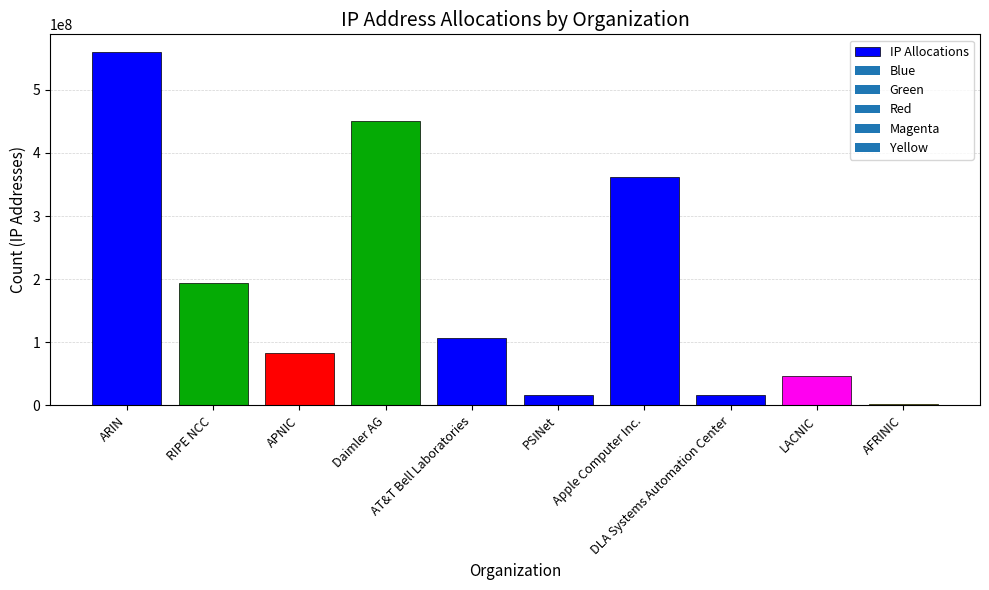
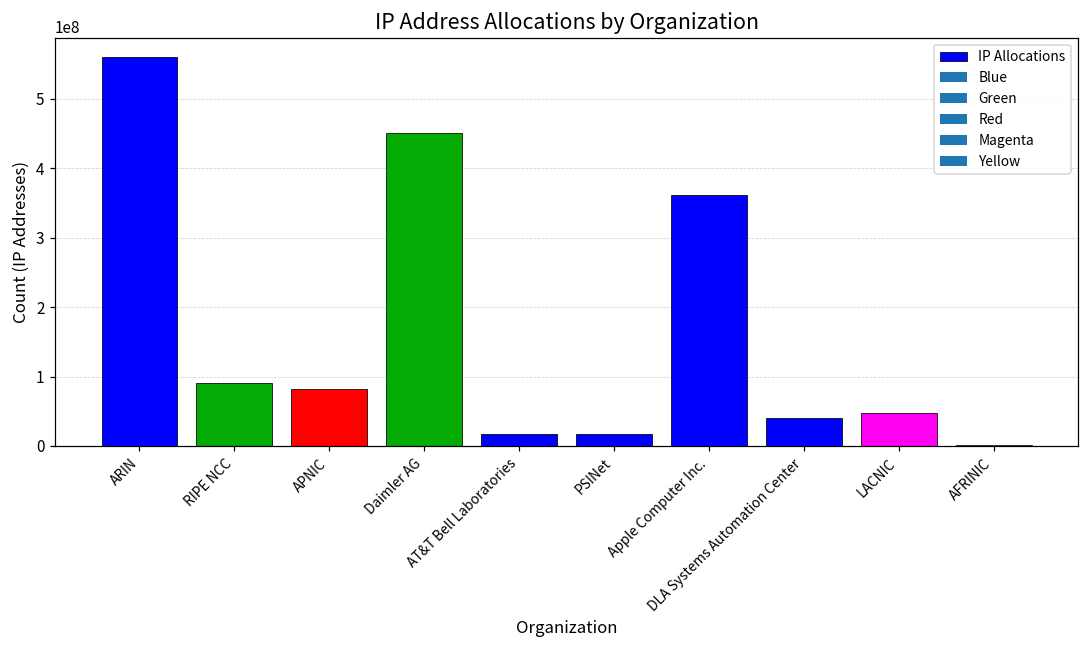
  {
    "ARIN": 560000000,
-   "RIPE NCC": 190000000,
+   "RIPE NCC": 90000000,
    "APNIC": 80000000,
    "Daimler AG": 450000000,
-   "AT&T Bell Laboratories": 110000000,
+   "AT&T Bell Laboratories": 20000000,
    "PSINet": 20000000,
    "Apple Computer Inc.": 360000000,
-   "DLA Systems Automation Center": 20000000,
+   "DLA Systems Automation Center": 40000000,
    "LACNIC": 50000000
  }
